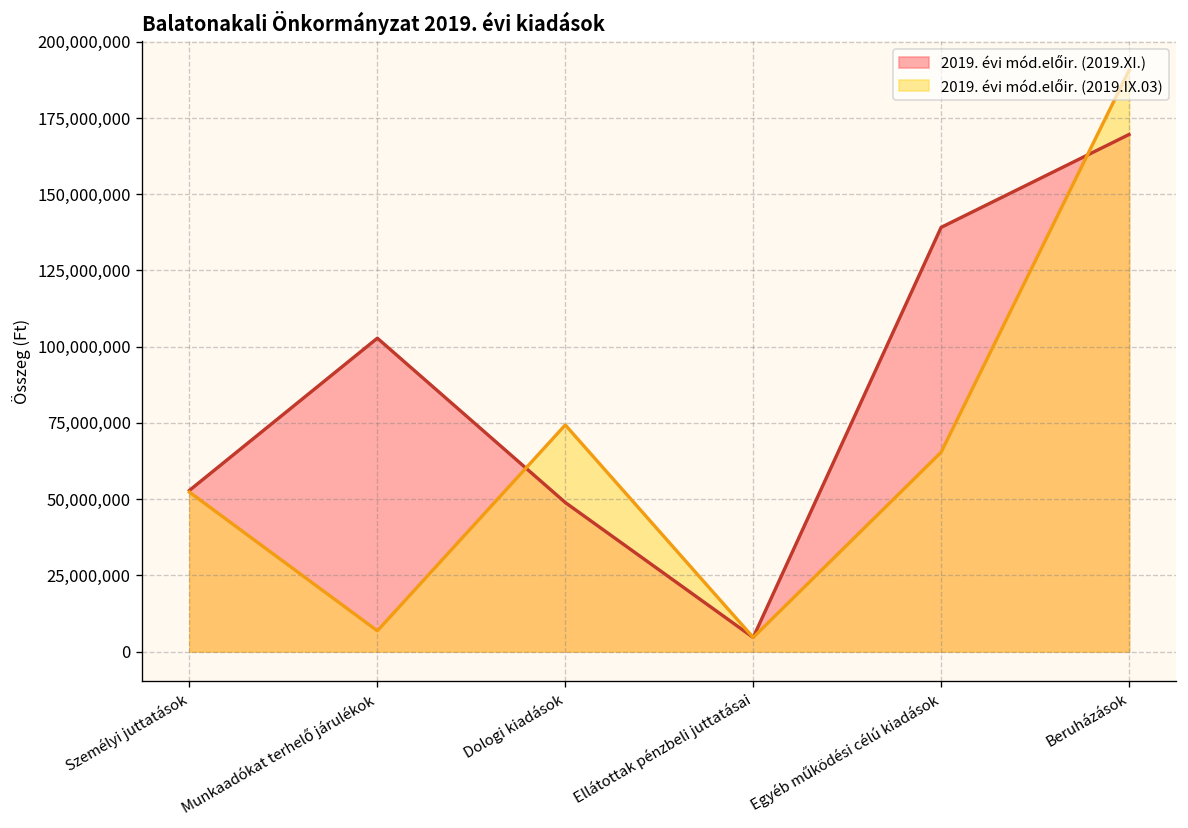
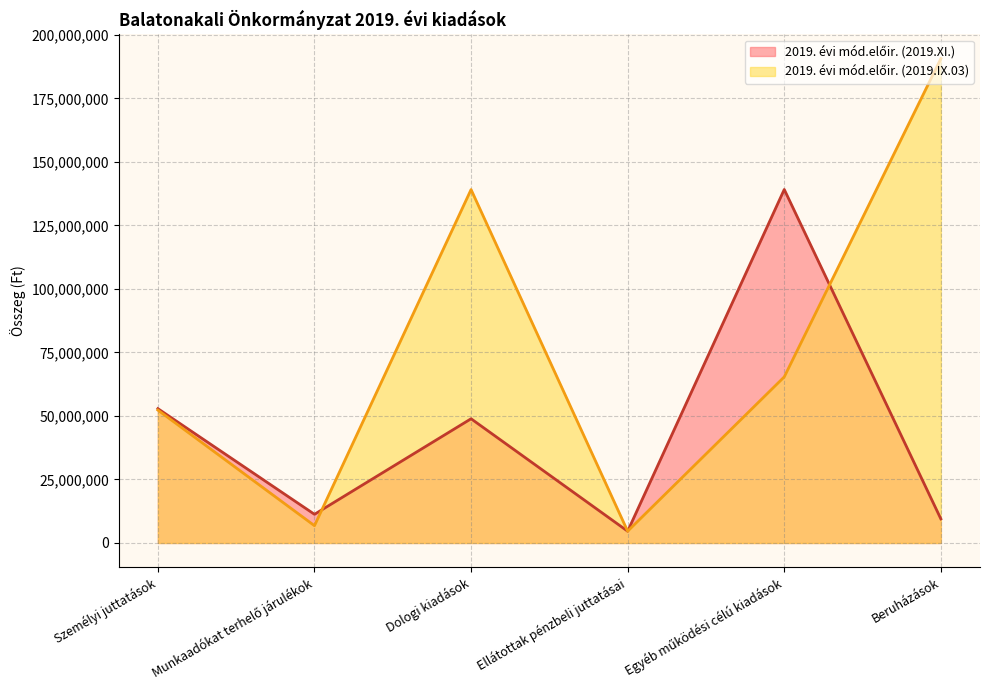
  {
    "2019. évi mód.előir. (2019.XI.)": {
-     "Munkaadókat terhelő járulékok": "103,000,000",
+     "Munkaadókat terhelő járulékok": "11,000,000",
      "Dologi kiadások": "49,000,000",
      "Egyéb működési célú kiadások": "139,000,000",
-     "Beruházások": "170,000,000"
+     "Beruházások": "9,000,000"
    },
    "2019. évi mód.előir. (2019.IX.03)": {
      "Munkaadókat terhelő járulékok": "7,000,000",
-     "Dologi kiadások": "74,000,000",
+     "Dologi kiadások": "139,000,000",
      "Egyéb működési célú kiadások": "65,000,000"
    }
  }
